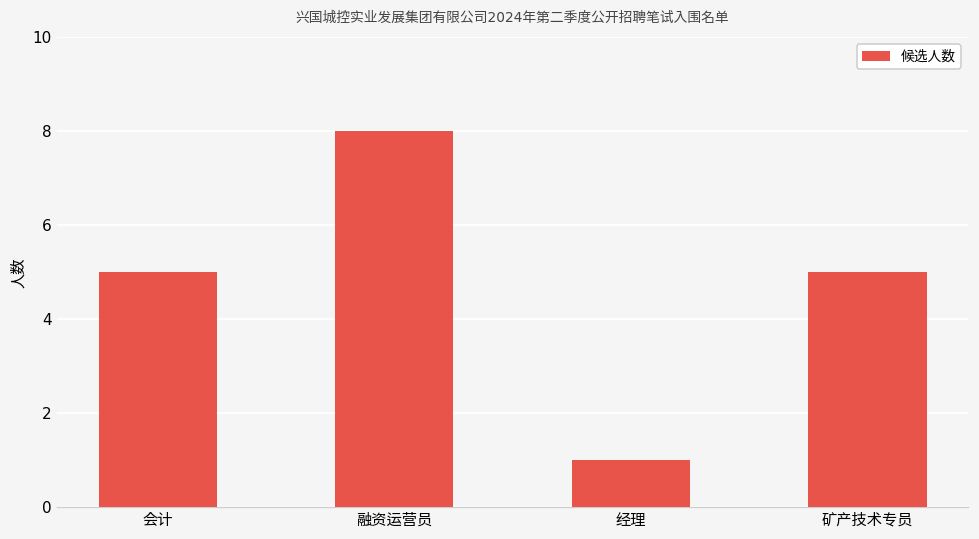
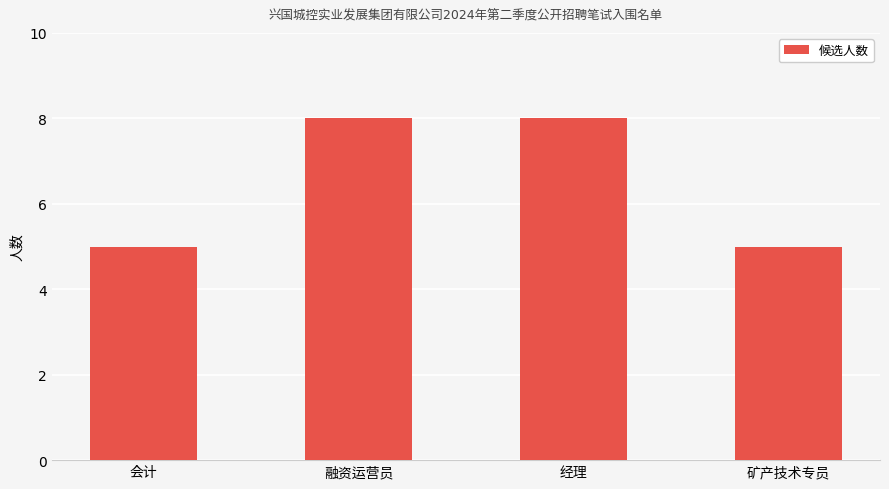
  {
    "会计": 5,
    "融资运营员": 8,
-   "经理": 1,
+   "经理": 8,
    "矿产技术专员": 5
  }
